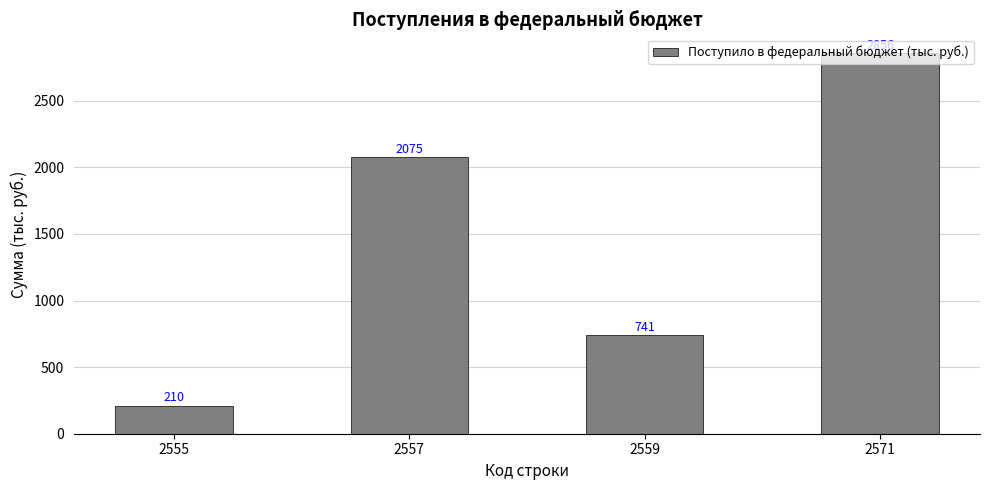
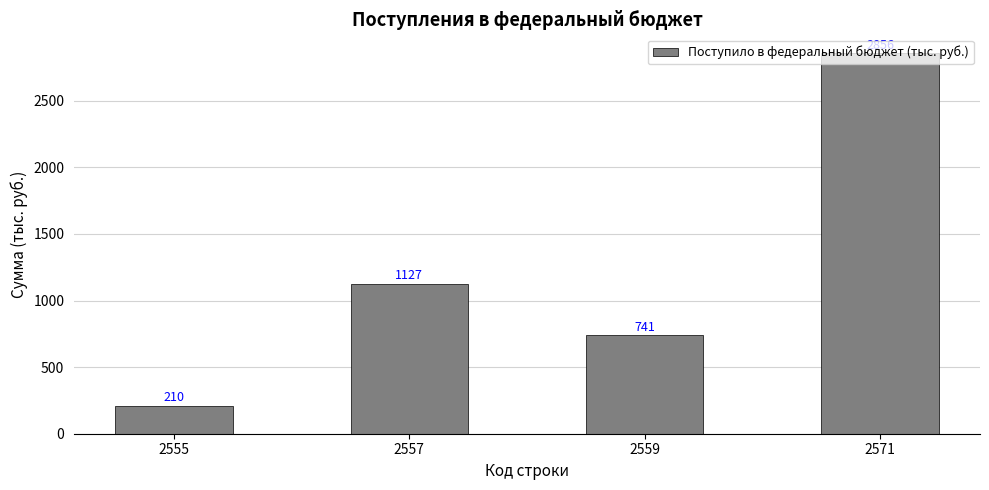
  {
    "2555": 210,
-   "2557": 2075,
+   "2557": 1127,
    "2559": 741
  }
